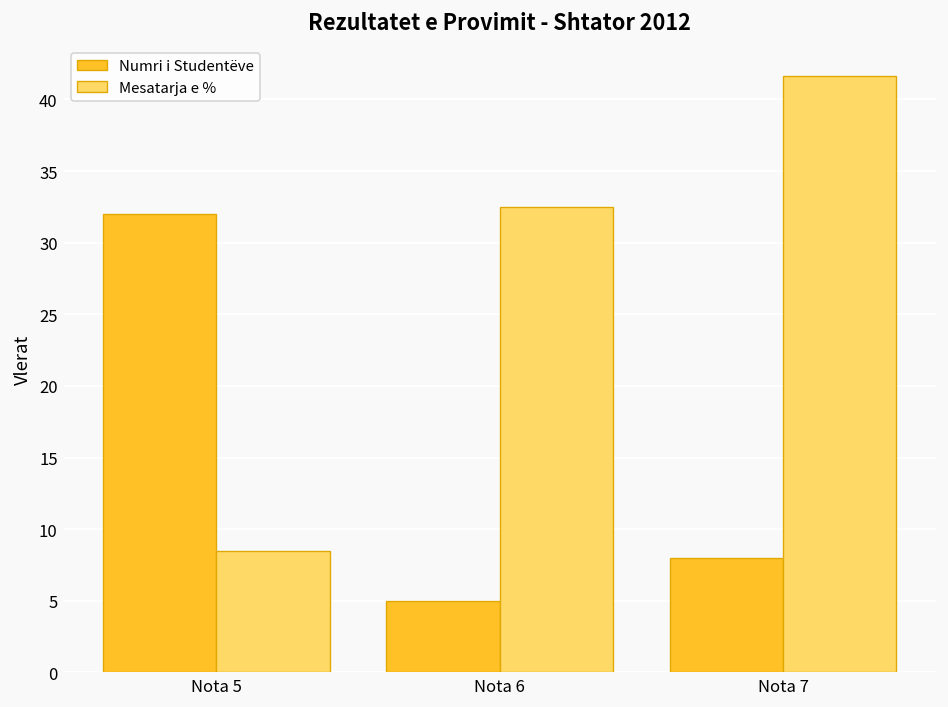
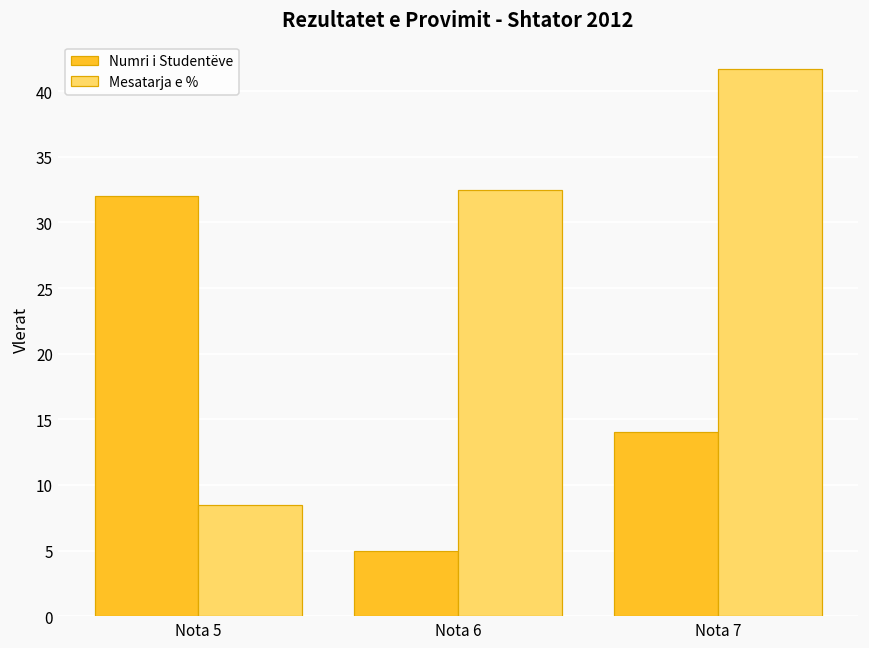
  {
    "Numri i Studentëve": {
      "Nota 5": 32,
      "Nota 6": 5,
-     "Nota 7": 8
+     "Nota 7": 14
    },
    "Mesatarja e %": {
      "Nota 5": 8.4,
      "Nota 6": 32.5,
      "Nota 7": 41.7
    }
  }
